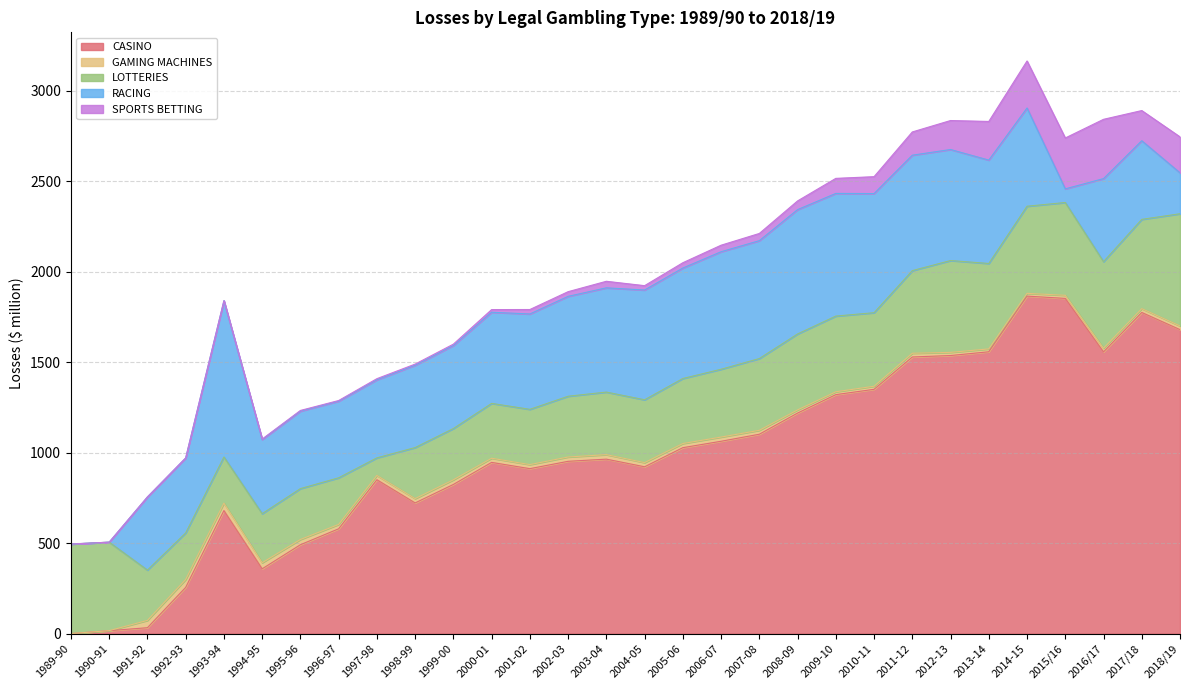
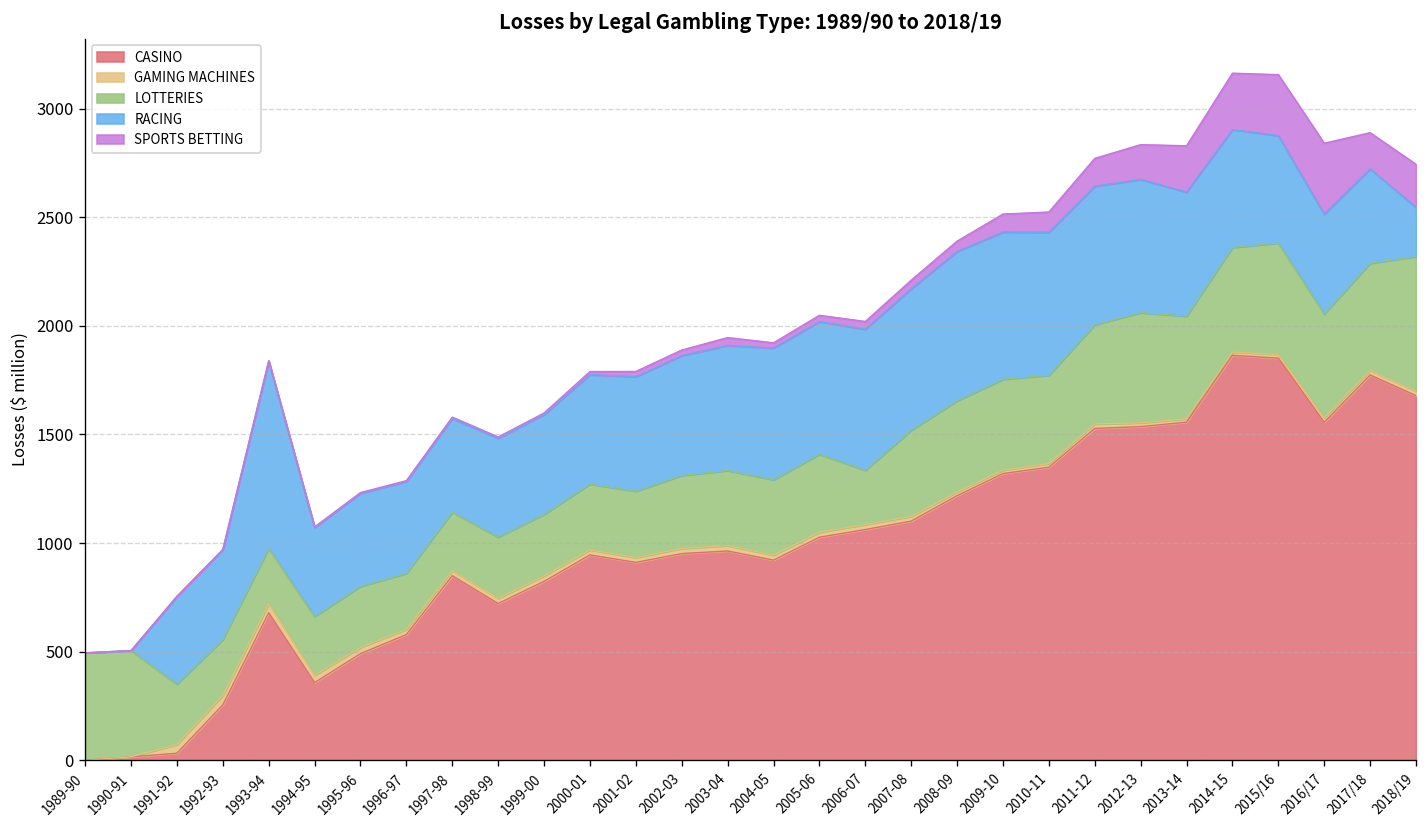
  {
    "CASINO": {
      "1991-92": 30,
      "1992-93": 260,
      "1993-94": 680,
      "1994-95": 360,
      "1995-96": 490,
      "1996-97": 580,
      "1997-98": 850,
      "1998-99": 720,
      "1999-00": 820,
      "2000-01": 950,
      "2001-02": 910,
      "2002-03": 950,
      "2003-04": 960,
      "2004-05": 920,
      "2005-06": 1030,
      "2006-07": 1060,
      "2007-08": 1100,
      "2008-09": 1220,
      "2009-10": 1320,
      "2010-11": 1350,
      "2011-12": 1530,
      "2012-13": 1540,
      "2013-14": 1560,
      "2014-15": 1860,
      "2015/16": 1850,
      "2016/17": 1560,
      "2017/18": 1770,
      "2018/19": 1680
    },
    "GAMING MACHINES": {
      "1991-92": 40,
      "1992-93": 40,
      "1993-94": 40,
      "1994-95": 30,
      "1995-96": 30,
      "1996-97": 20,
      "1997-98": 20,
      "1998-99": 20,
      "1999-00": 30,
      "2000-01": 20,
      "2001-02": 20,
      "2002-03": 20,
      "2003-04": 20,
      "2004-05": 20,
      "2005-06": 20,
      "2006-07": 20,
      "2007-08": 20,
      "2008-09": 20,
      "2009-10": 20,
      "2010-11": 20,
      "2011-12": 20,
      "2012-13": 20,
      "2013-14": 20,
      "2014-15": 20,
      "2015/16": 20,
      "2016/17": 20,
      "2017/18": 20,
      "2018/19": 20
    },
    "LOTTERIES": {
      "1991-92": 280,
      "1992-93": 260,
      "1993-94": 250,
      "1994-95": 270,
      "1995-96": 280,
      "1996-97": 260,
-     "1997-98": 100,
+     "1997-98": 270,
      "1998-99": 280,
      "1999-00": 280,
      "2000-01": 300,
      "2001-02": 310,
      "2002-03": 340,
      "2003-04": 350,
      "2004-05": 350,
      "2005-06": 360,
-     "2006-07": 370,
+     "2006-07": 250,
      "2007-08": 400,
      "2008-09": 420,
      "2009-10": 420,
      "2010-11": 410,
      "2011-12": 460,
      "2012-13": 510,
      "2013-14": 470,
      "2014-15": 480,
      "2015/16": 510,
      "2016/17": 480,
      "2017/18": 490,
      "2018/19": 620
    },
    "RACING": {
      "2000-01": 500,
      "2001-02": 530,
      "2002-03": 550,
      "2003-04": 580,
      "2004-05": 610,
      "2005-06": 610,
      "2006-07": 650,
      "2007-08": 650,
      "2008-09": 690,
      "2009-10": 680,
      "2010-11": 660,
      "2011-12": 640,
      "2012-13": 610,
      "2013-14": 570,
      "2014-15": 540,
-     "2015/16": 80,
+     "2015/16": 490,
      "2016/17": 460,
      "2017/18": 430,
      "2018/19": 230
    },
    "SPORTS BETTING": {
      "2000-01": 10,
      "2001-02": 20,
      "2002-03": 30,
      "2003-04": 40,
      "2004-05": 20,
      "2005-06": 30,
      "2006-07": 40,
      "2007-08": 40,
      "2008-09": 50,
      "2009-10": 80,
      "2010-11": 90,
      "2011-12": 130,
      "2012-13": 160,
      "2013-14": 210,
      "2014-15": 260,
      "2015/16": 280,
      "2016/17": 330,
      "2017/18": 170,
      "2018/19": 200
    }
  }
